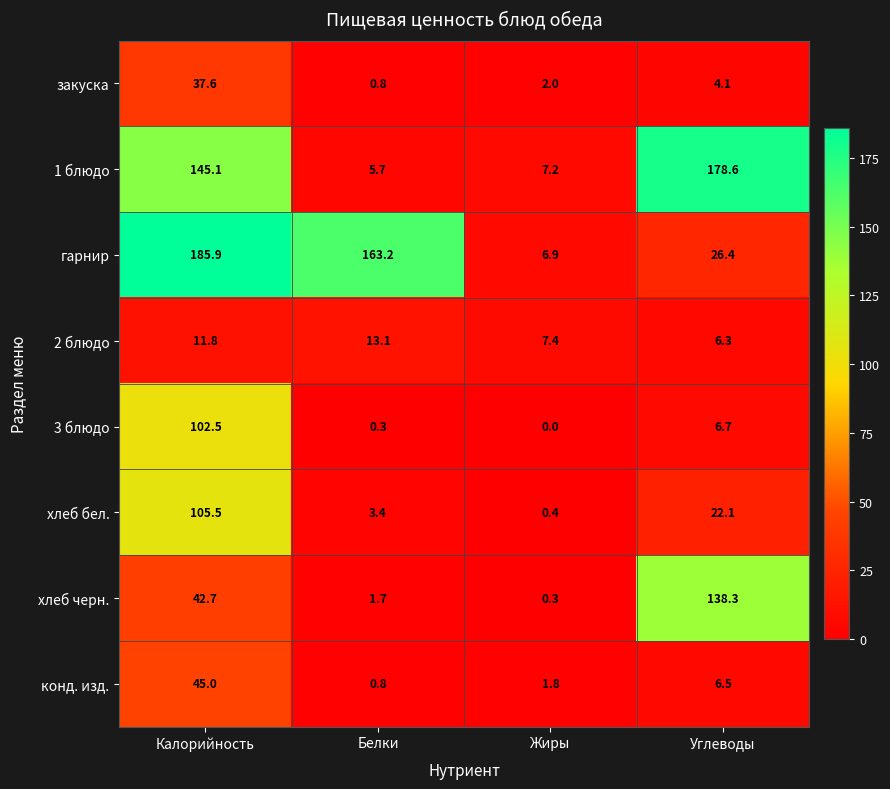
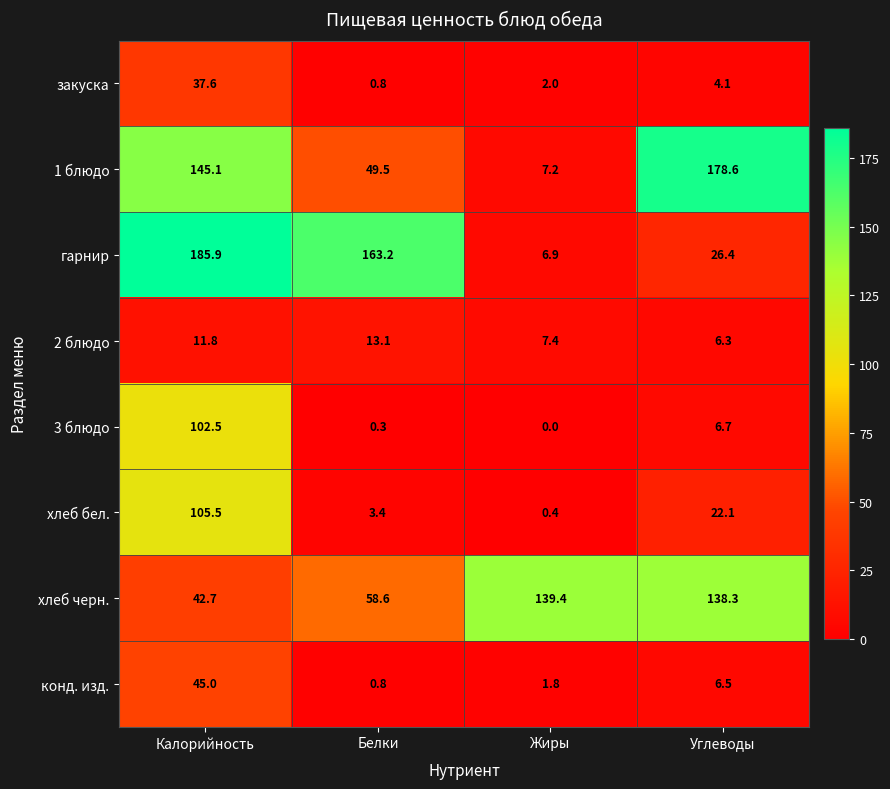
  {
    "закуска": {
      "Калорийность": 37.6,
      "Белки": 0.8,
      "Жиры": 2.0,
      "Углеводы": 4.1
    },
    "1 блюдо": {
      "Калорийность": 145.1,
-     "Белки": 5.7,
+     "Белки": 49.5,
      "Жиры": 7.2,
      "Углеводы": 178.6
    },
    "гарнир": {
      "Калорийность": 185.9,
      "Белки": 163.2,
      "Жиры": 6.9,
      "Углеводы": 26.4
    },
    "2 блюдо": {
      "Калорийность": 11.8,
      "Белки": 13.1,
      "Жиры": 7.4,
      "Углеводы": 6.3
    },
    "3 блюдо": {
      "Калорийность": 102.5,
      "Белки": 0.3,
      "Жиры": 0.0,
      "Углеводы": 6.7
    },
    "хлеб бел.": {
      "Калорийность": 105.5,
      "Белки": 3.4,
      "Жиры": 0.4,
      "Углеводы": 22.1
    },
    "хлеб черн.": {
      "Калорийность": 42.7,
-     "Белки": 1.7,
-     "Жиры": 0.3,
+     "Белки": 58.6,
+     "Жиры": 139.4,
      "Углеводы": 138.3
    },
    "конд. изд.": {
      "Калорийность": 45.0,
      "Белки": 0.8,
      "Жиры": 1.8,
      "Углеводы": 6.5
    }
  }
